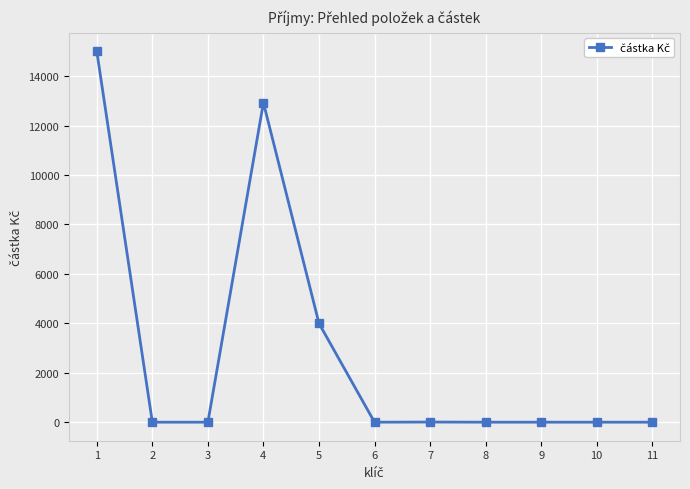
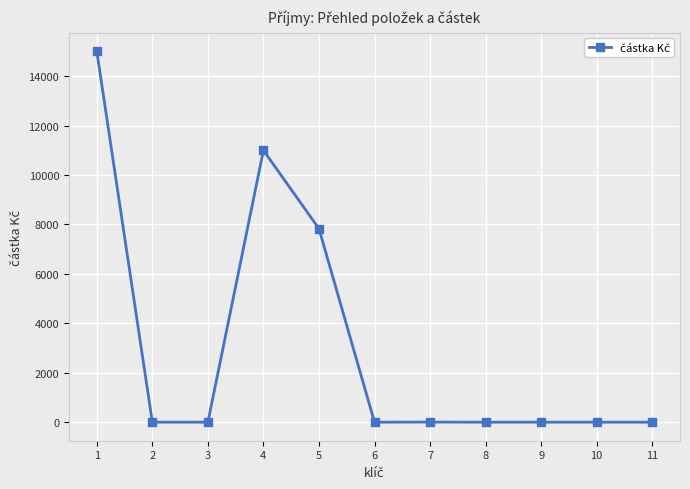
  {
    "1": 15000,
    "2": 0,
    "3": 0,
-   "4": 12900,
-   "5": 4000,
+   "4": 11000,
+   "5": 7800,
    "6": 0,
    "7": 0,
    "8": 0,
    "9": 0,
    "10": 0,
    "11": 0
  }
